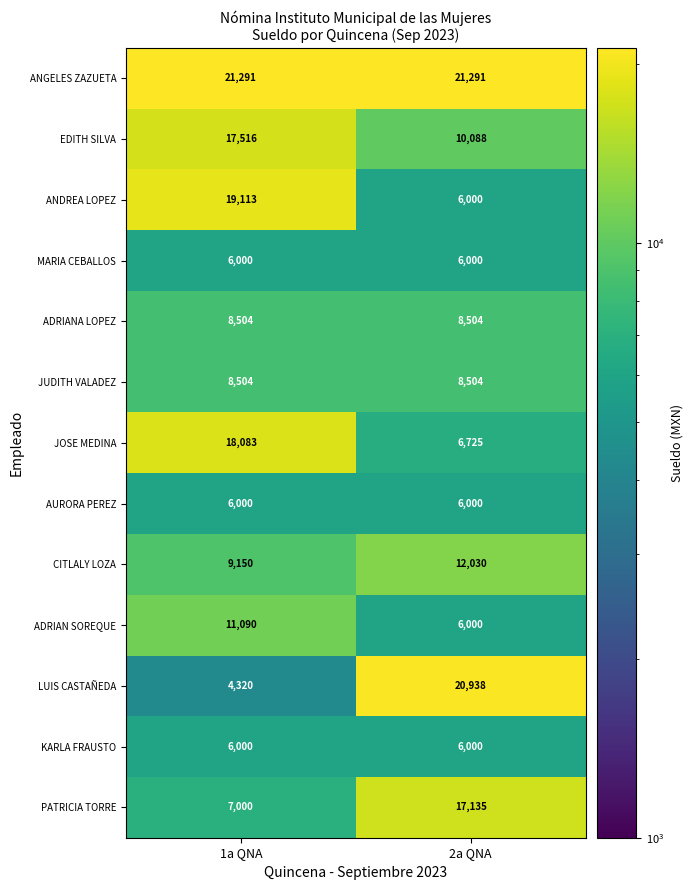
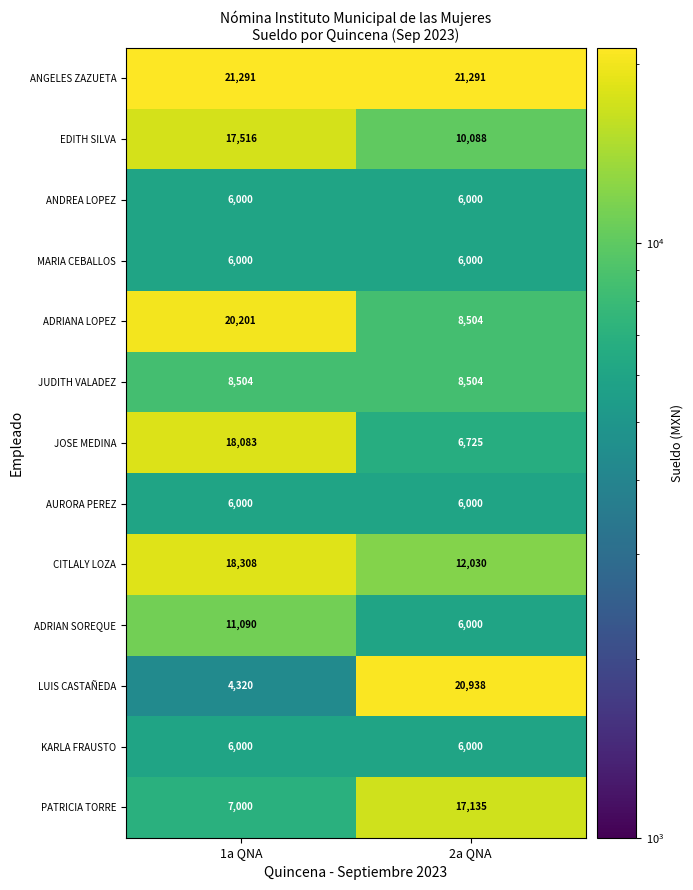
  {
    "ANGELES ZAZUETA": {
      "1a QNA": "21,291",
      "2a QNA": "21,291"
    },
    "EDITH SILVA": {
      "1a QNA": "17,516",
      "2a QNA": "10,088"
    },
    "ANDREA LOPEZ": {
-     "1a QNA": "19,113",
+     "1a QNA": "6,000",
      "2a QNA": "6,000"
    },
    "MARIA CEBALLOS": {
      "1a QNA": "6,000",
      "2a QNA": "6,000"
    },
    "ADRIANA LOPEZ": {
-     "1a QNA": "8,504",
+     "1a QNA": "20,201",
      "2a QNA": "8,504"
    },
    "JUDITH VALADEZ": {
      "1a QNA": "8,504",
      "2a QNA": "8,504"
    },
    "JOSE MEDINA": {
      "1a QNA": "18,083",
      "2a QNA": "6,725"
    },
    "AURORA PEREZ": {
      "1a QNA": "6,000",
      "2a QNA": "6,000"
    },
    "CITLALY LOZA": {
-     "1a QNA": "9,150",
+     "1a QNA": "18,308",
      "2a QNA": "12,030"
    },
    "ADRIAN SOREQUE": {
      "1a QNA": "11,090",
      "2a QNA": "6,000"
    },
    "LUIS CASTAÑEDA": {
      "1a QNA": "4,320",
      "2a QNA": "20,938"
    },
    "KARLA FRAUSTO": {
      "1a QNA": "6,000",
      "2a QNA": "6,000"
    },
    "PATRICIA TORRE": {
      "1a QNA": "7,000",
      "2a QNA": "17,135"
    }
  }
